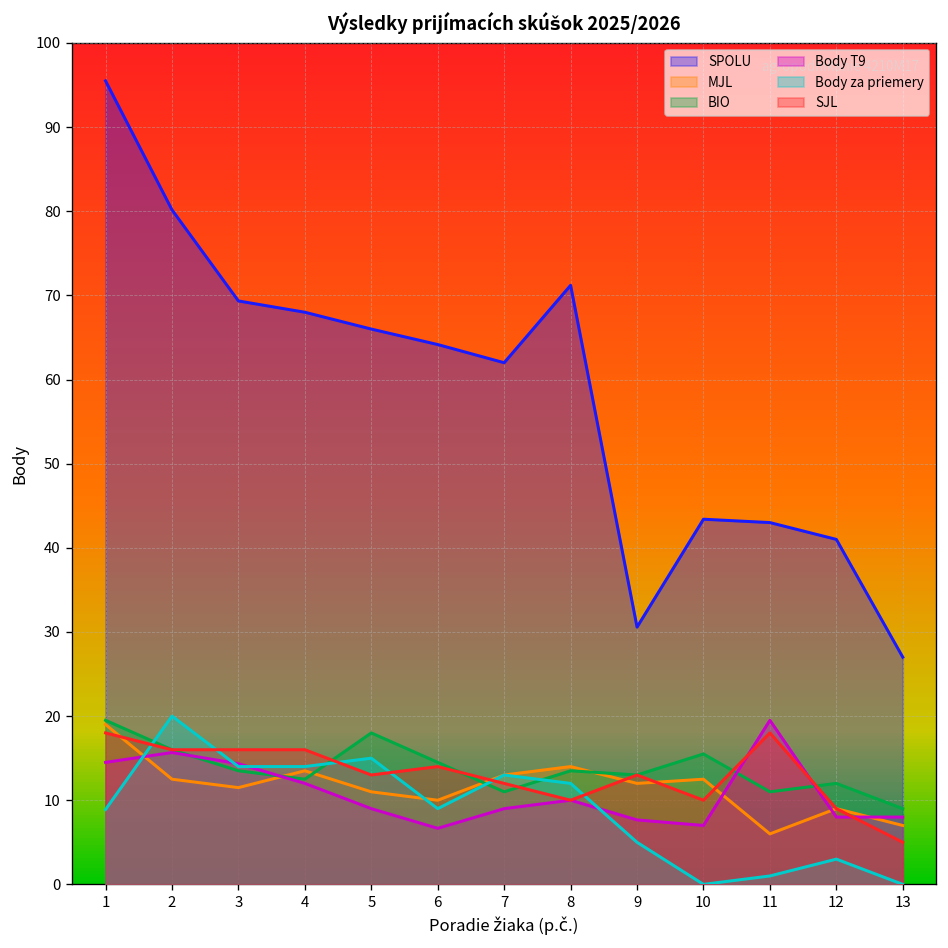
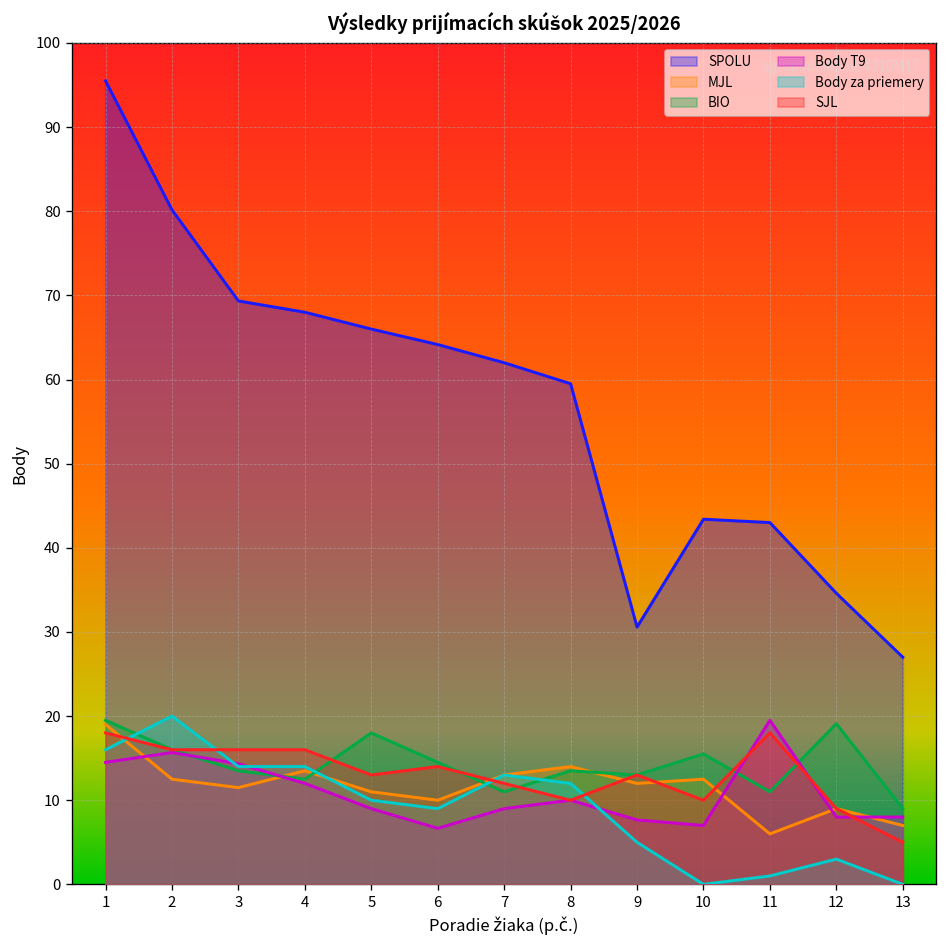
  {
    "SPOLU": {
      "1": 96,
      "2": 80,
      "3": 69,
      "4": 68,
      "5": 66,
      "6": 64,
      "7": 62,
-     "8": 71,
+     "8": 60,
      "9": 31,
      "10": 43,
      "11": 43,
-     "12": 41,
+     "12": 35,
      "13": 27
    },
    "BIO": {
      "1": 20,
      "3": 14,
      "4": 13,
      "5": 18,
      "6": 15,
      "7": 11,
      "8": 14,
      "10": 16,
      "11": 11,
-     "12": 12,
+     "12": 19,
      "13": 9
    },
    "Body T9": {
      "1": 15,
      "4": 12,
      "5": 9,
      "6": 7,
      "7": 9,
      "9": 8,
      "10": 7,
      "11": 20,
      "12": 8,
      "13": 8
    },
    "Body za priemery": {
-     "1": 9,
+     "1": 16,
      "2": 20,
      "4": 14,
-     "5": 15,
+     "5": 10,
      "6": 9,
      "8": 12,
      "9": 5,
      "10": 0,
      "11": 1,
      "12": 3,
      "13": 0
    }
  }
